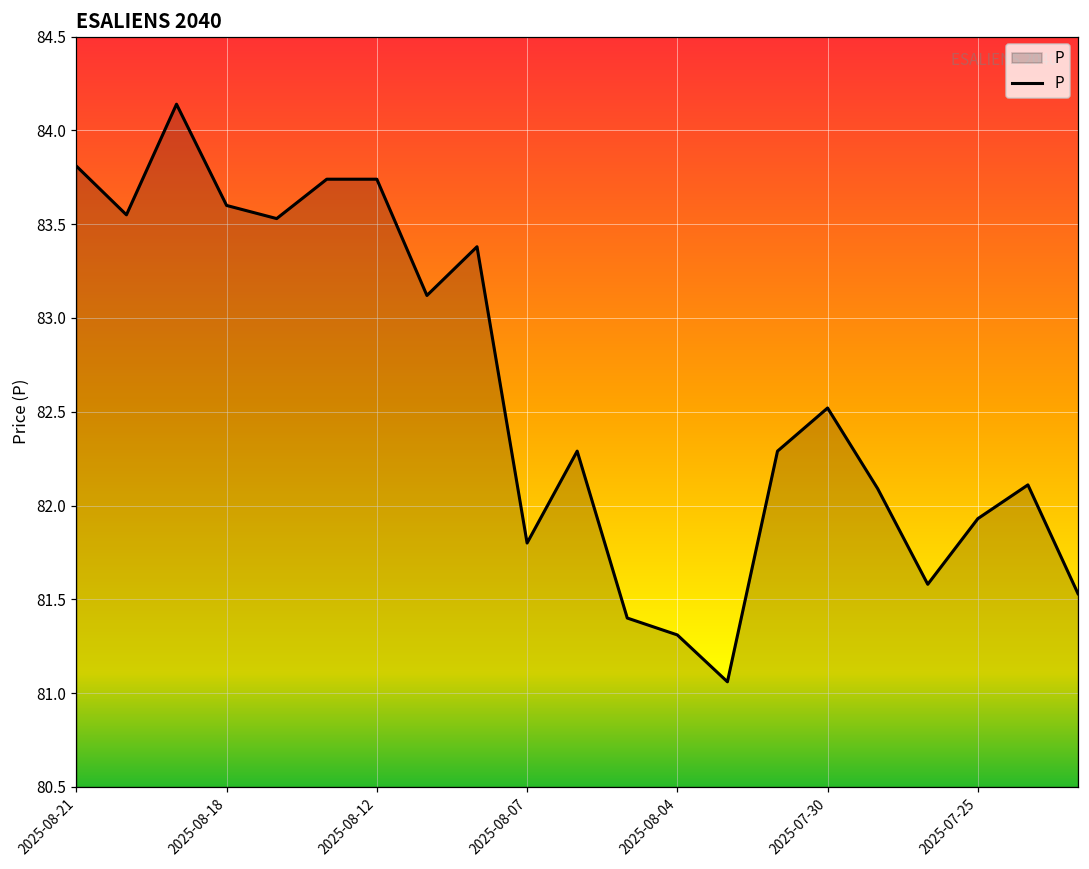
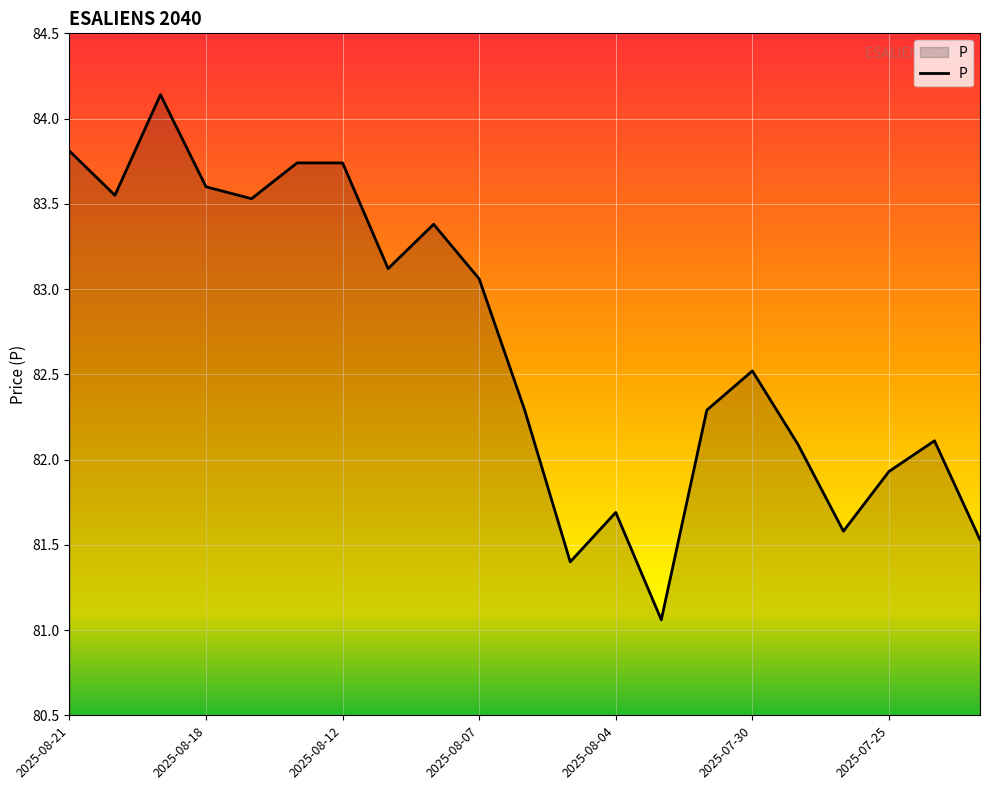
  {
    "2025-08-21": 83.81,
    "2025-08-18": 83.60,
    "2025-08-12": 83.74,
-   "2025-08-07": 81.80,
-   "2025-08-04": 81.31,
+   "2025-08-07": 83.06,
+   "2025-08-04": 81.69,
    "2025-07-30": 82.52,
    "2025-07-25": 81.93
  }
